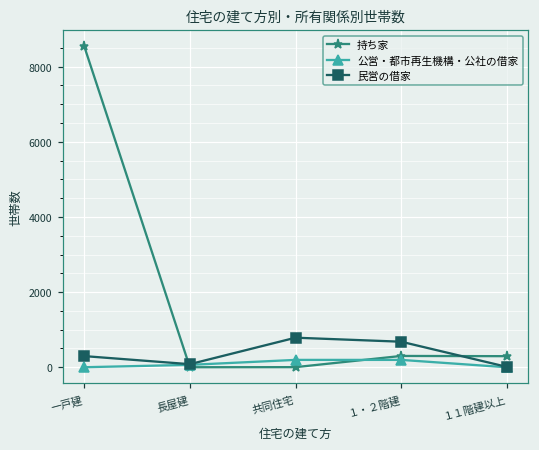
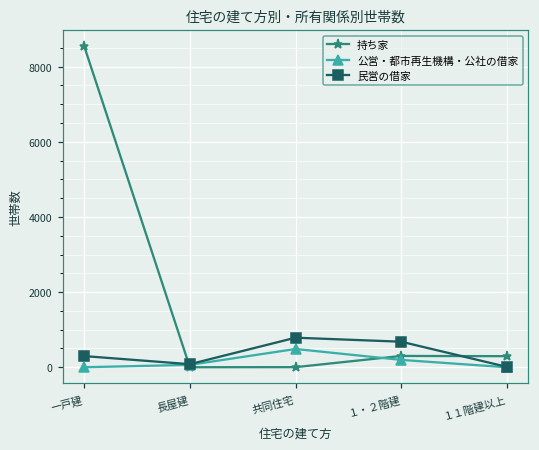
  {
    "公営・都市再生機構・公社の借家": {
      "一戸建": 0,
-     "共同住宅": 200,
+     "共同住宅": 500,
      "１・２階建": 200
    }
  }
